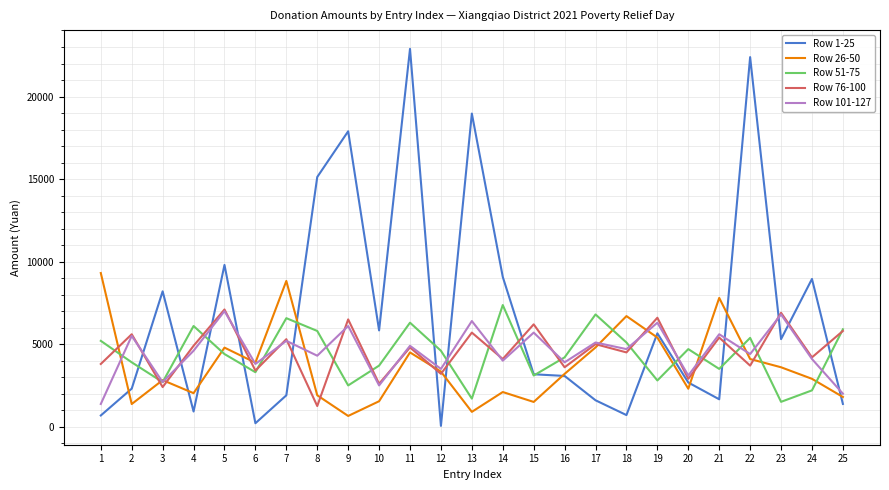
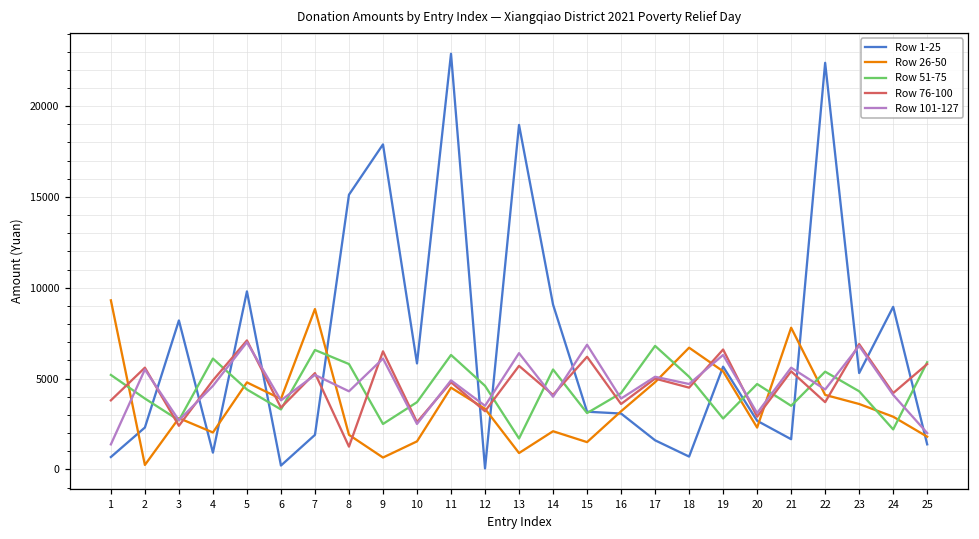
  {
    "Row 1-25": {
      "1": 700,
      "2": 2300,
      "3": 8200,
      "4": 900,
      "5": 9800,
      "6": 200,
      "7": 1900,
      "8": 15100,
      "9": 17900,
      "10": 5800,
      "11": 22900,
      "12": 100,
      "13": 19000,
      "14": 9100,
      "17": 1600,
      "18": 700,
      "19": 5700,
      "20": 2700,
      "21": 1700,
      "22": 22400,
      "23": 5300,
      "24": 8900,
      "25": 1400
    },
    "Row 26-50": {
      "1": 9300,
-     "2": 1400,
+     "2": 200,
      "4": 2000,
      "5": 4800,
      "7": 8800,
      "8": 1900,
      "9": 700,
      "10": 1500,
      "11": 4500,
      "13": 900,
      "14": 2100,
      "15": 1500,
      "17": 4800,
      "18": 6700,
      "19": 5400,
      "20": 2300,
      "21": 7800,
      "22": 4100,
      "23": 3600,
      "24": 2900,
      "25": 1800
    },
    "Row 51-75": {
      "1": 5200,
      "2": 3900,
      "4": 6100,
      "5": 4400,
      "7": 6600,
      "8": 5800,
      "9": 2500,
      "10": 3700,
      "11": 6300,
      "12": 4600,
      "13": 1700,
-     "14": 7400,
+     "14": 5500,
      "16": 4200,
      "17": 6800,
      "18": 5100,
      "19": 2800,
      "20": 4700,
      "21": 3500,
      "22": 5400,
-     "23": 1500,
+     "23": 4300,
      "24": 2200
    },
    "Row 76-100": {
      "1": 3800,
      "3": 2400,
      "4": 4900,
      "8": 1300,
      "9": 6500,
      "13": 5700,
      "15": 6200,
      "16": 3600,
      "18": 4500,
      "19": 6600,
      "20": 2900,
      "21": 5400,
      "22": 3700
    },
    "Row 101-127": {
      "1": 1400,
      "4": 4600,
      "8": 4300,
      "9": 6100,
      "12": 3500,
      "13": 6400,
-     "15": 5700,
+     "15": 6900,
      "16": 3900,
      "18": 4700,
      "19": 6300,
      "20": 3100,
      "21": 5600,
      "22": 4400,
      "25": 2000
    }
  }
